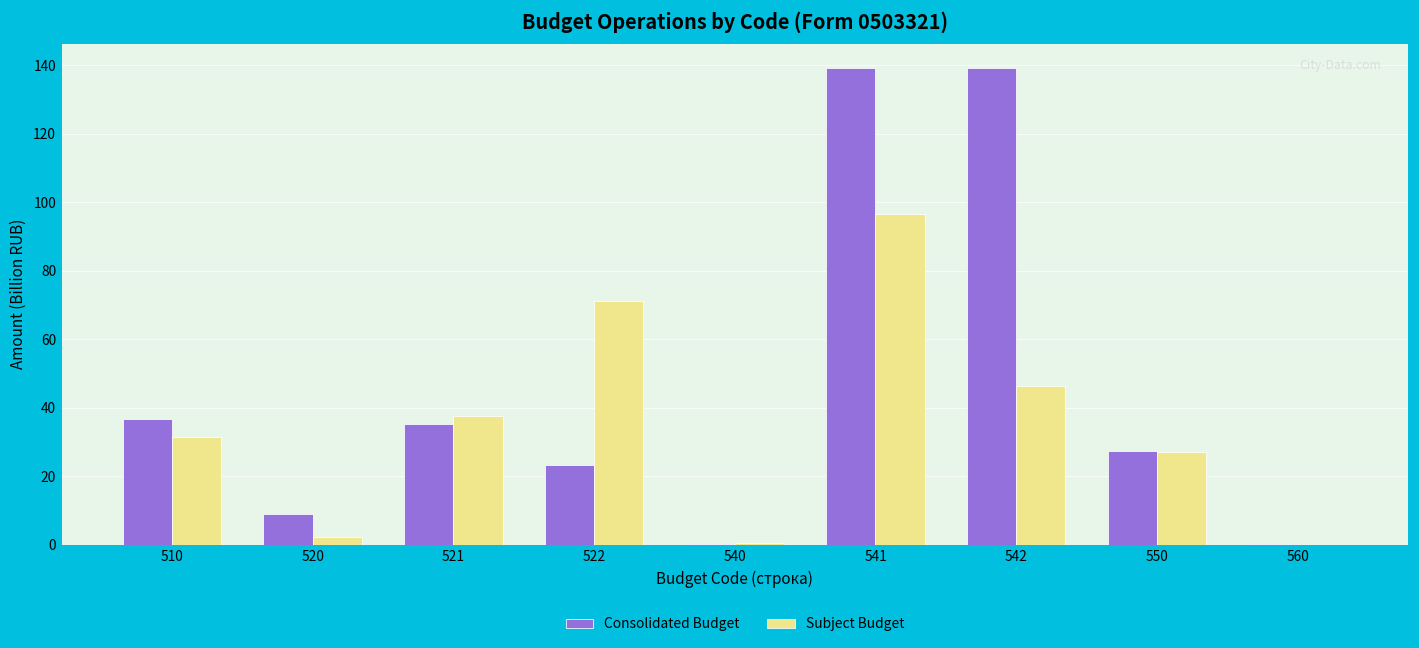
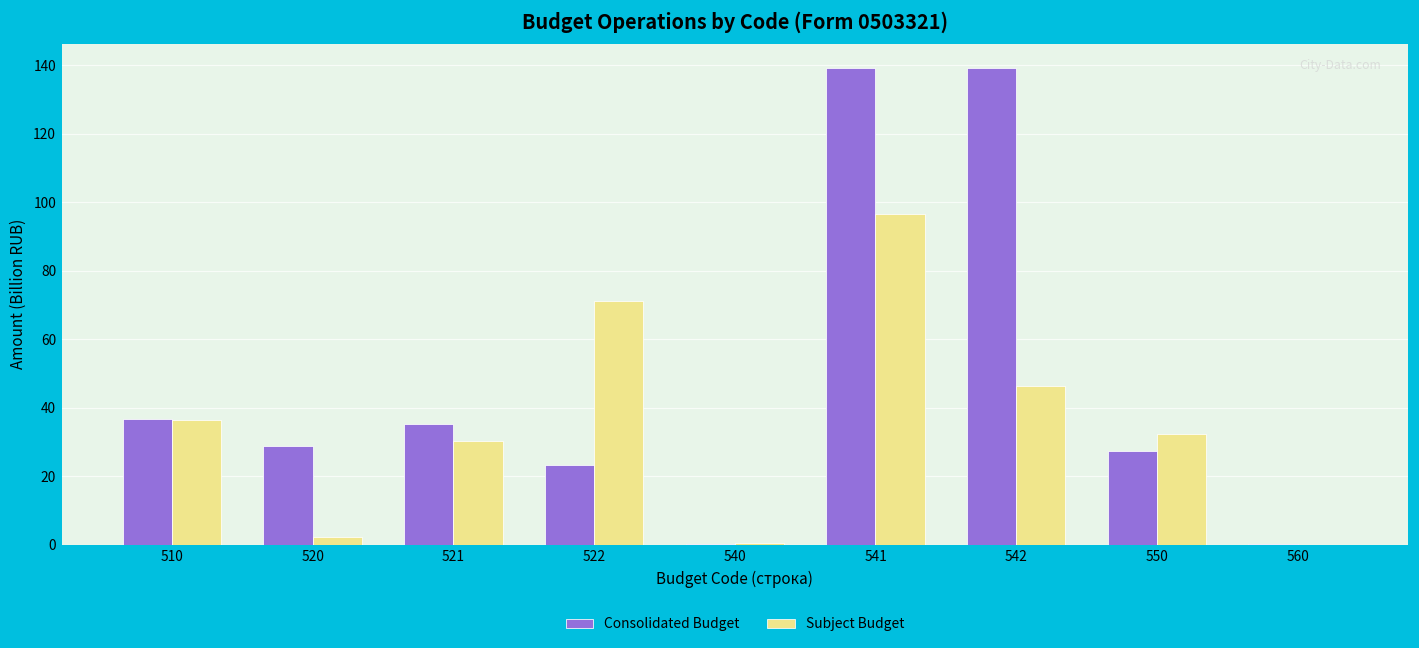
  {
    "Consolidated Budget": {
      "510": 37,
-     "520": 9,
+     "520": 29,
      "521": 35,
      "522": 23,
      "541": 139,
      "542": 139,
      "550": 27
    },
    "Subject Budget": {
-     "510": 31,
+     "510": 36,
      "520": 2,
-     "521": 38,
+     "521": 30,
      "522": 71,
      "541": 96,
      "542": 46,
-     "550": 27
+     "550": 32
    }
  }
